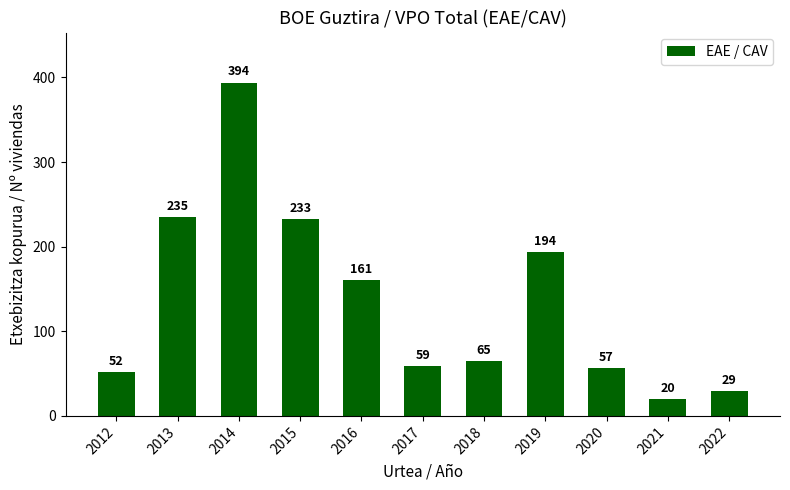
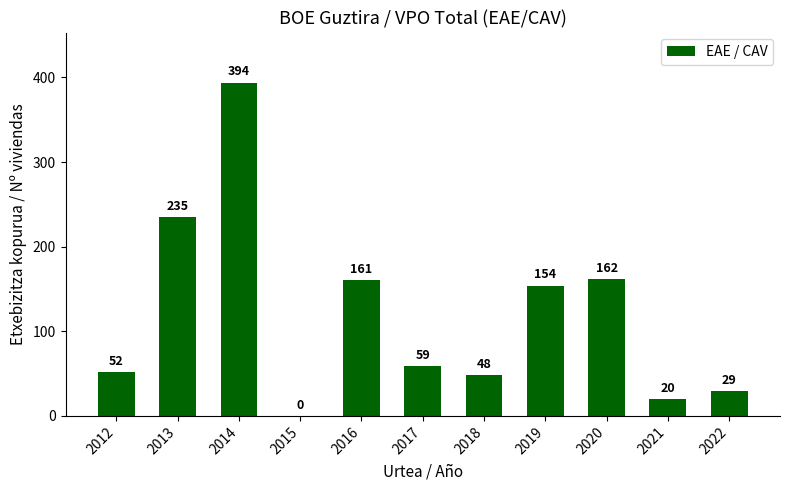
  {
    "2012": 52,
    "2013": 235,
    "2014": 394,
-   "2015": 233,
+   "2015": 0,
    "2016": 161,
    "2017": 59,
-   "2018": 65,
-   "2019": 194,
-   "2020": 57,
+   "2018": 48,
+   "2019": 154,
+   "2020": 162,
    "2021": 20,
    "2022": 29
  }
